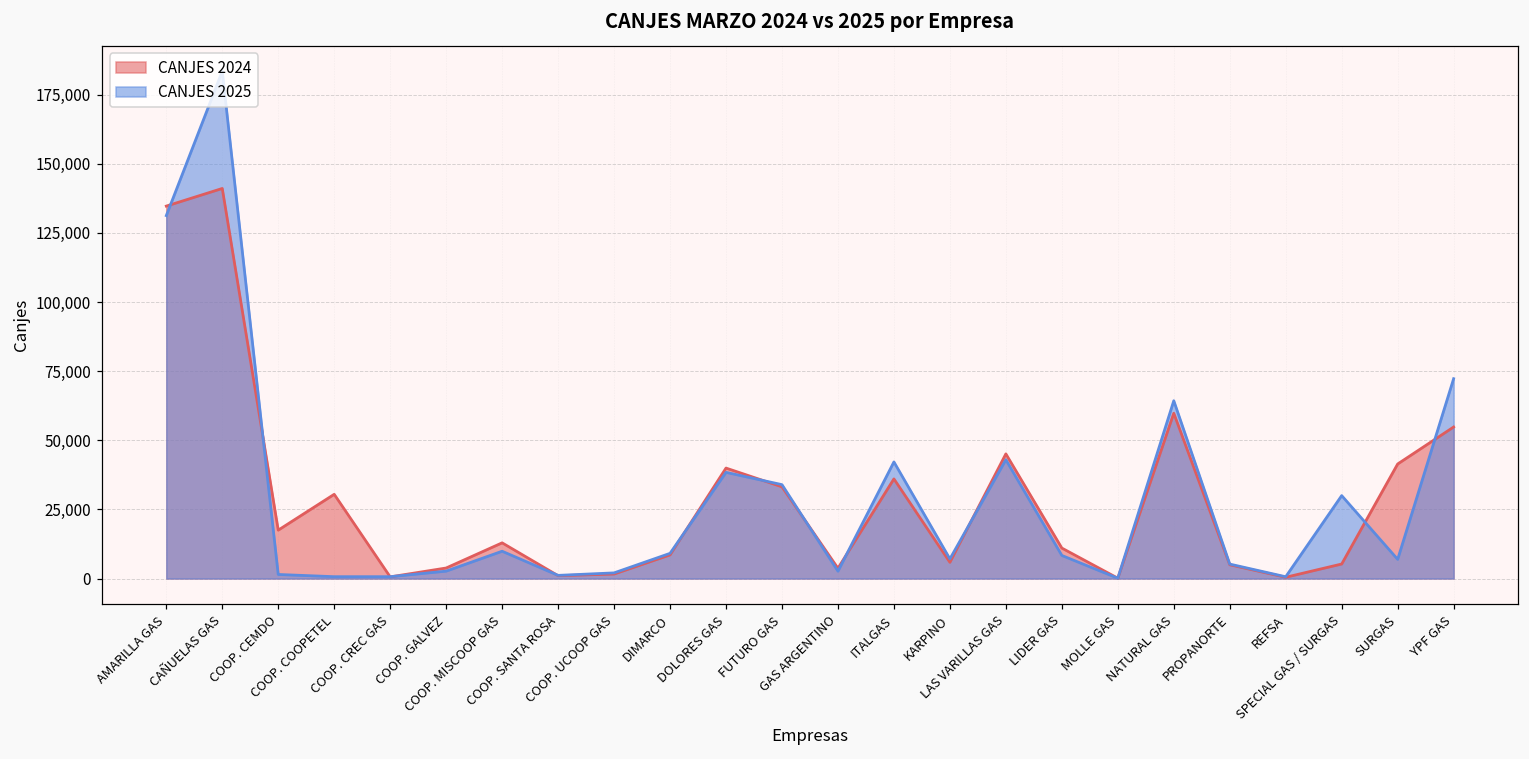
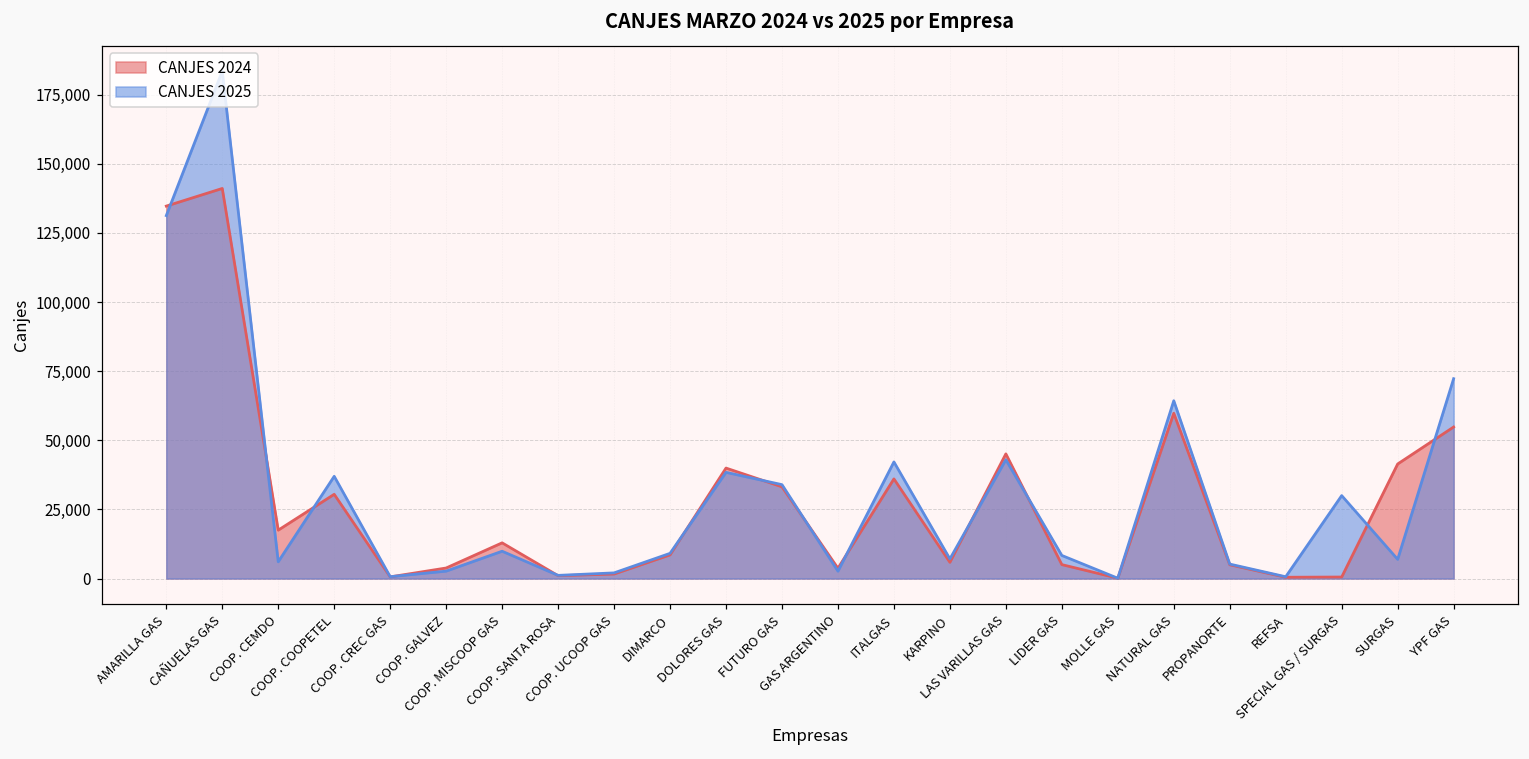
  {
    "CANJES 2024": {
      "AMARILLA GAS": "135,000",
      "CAÑUELAS GAS": "141,000",
      "COOP. CEMDO": "18,000",
      "COOP. COOPETEL": "30,000",
      "COOP. GALVEZ": "4,000",
      "COOP. MISCOOP GAS": "13,000",
      "DOLORES GAS": "40,000",
      "GAS ARGENTINO": "4,000",
      "ITALGAS": "36,000",
      "KARPINO": "6,000",
      "LAS VARILLAS GAS": "45,000",
-     "LIDER GAS": "11,000",
+     "LIDER GAS": "5,000",
      "NATURAL GAS": "60,000",
-     "SPECIAL GAS / SURGAS": "5,000",
+     "SPECIAL GAS / SURGAS": "1,000",
      "SURGAS": "41,000",
      "YPF GAS": "55,000"
    },
    "CANJES 2025": {
      "AMARILLA GAS": "131,000",
-     "COOP. CEMDO": "1,000",
-     "COOP. COOPETEL": "1,000",
+     "COOP. CEMDO": "6,000",
+     "COOP. COOPETEL": "37,000",
      "COOP. GALVEZ": "3,000",
      "COOP. MISCOOP GAS": "10,000",
      "DOLORES GAS": "38,000",
      "GAS ARGENTINO": "3,000",
      "ITALGAS": "42,000",
      "KARPINO": "7,000",
      "LAS VARILLAS GAS": "43,000",
      "LIDER GAS": "8,000",
      "NATURAL GAS": "64,000",
      "SPECIAL GAS / SURGAS": "30,000",
      "SURGAS": "7,000",
      "YPF GAS": "72,000"
    }
  }
